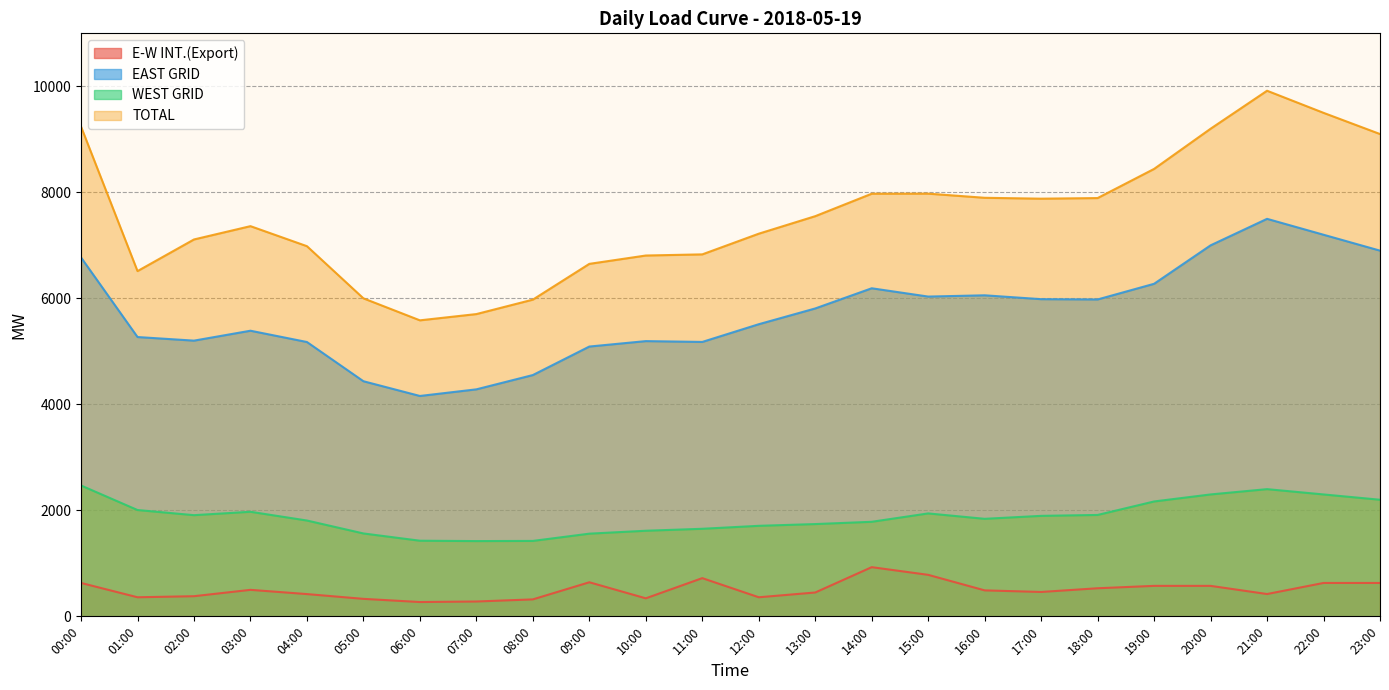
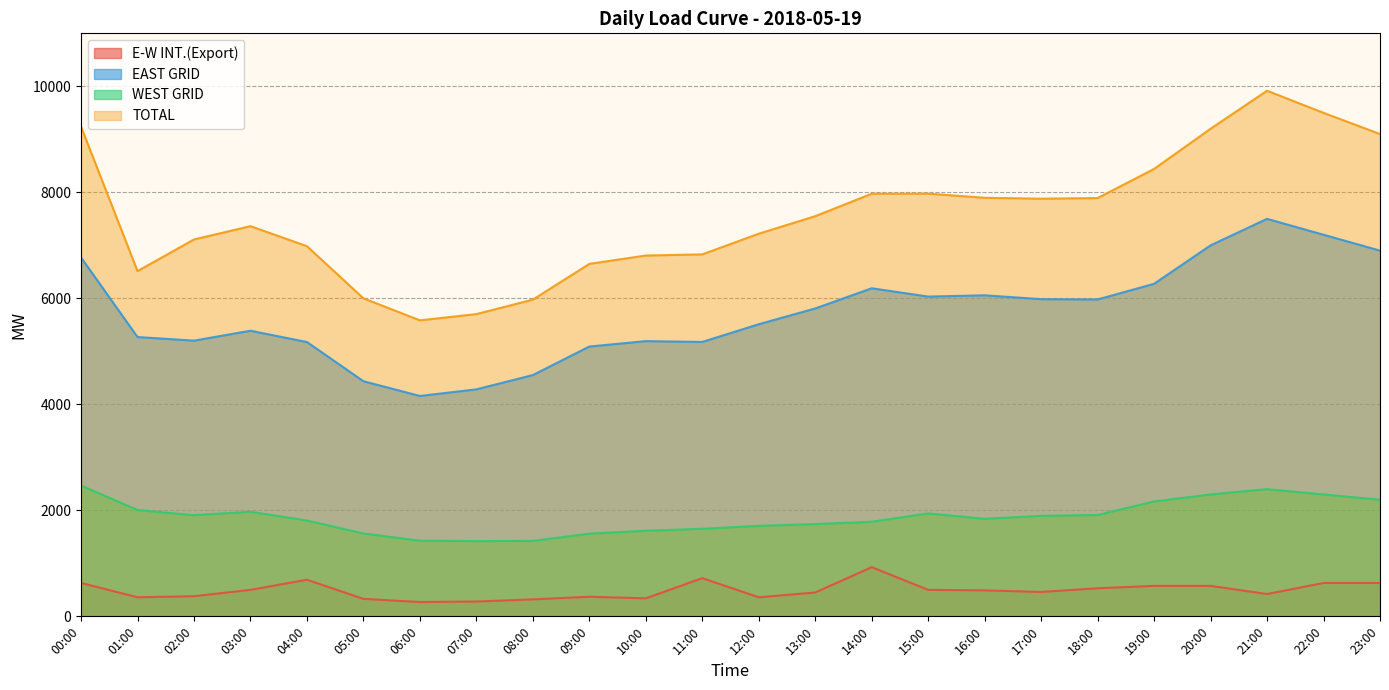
  {
    "E-W INT.(Export)": {
      "00:00": 600,
      "01:00": 400,
      "02:00": 400,
      "03:00": 500,
-     "04:00": 400,
+     "04:00": 700,
      "05:00": 300,
      "06:00": 300,
      "07:00": 300,
      "08:00": 300,
-     "09:00": 600,
+     "09:00": 400,
      "10:00": 300,
      "11:00": 700,
      "12:00": 400,
      "13:00": 500,
      "14:00": 900,
-     "15:00": 800,
+     "15:00": 500,
      "16:00": 500,
      "17:00": 500,
      "18:00": 500,
      "19:00": 600,
      "20:00": 600,
      "21:00": 400,
      "22:00": 600,
      "23:00": 600
    },
    "EAST GRID": {
      "00:00": 6800,
      "01:00": 5300,
      "02:00": 5200,
      "03:00": 5400,
      "04:00": 5200,
      "05:00": 4400,
      "06:00": 4200,
      "07:00": 4300,
      "08:00": 4600,
      "09:00": 5100,
      "10:00": 5200,
      "11:00": 5200,
      "12:00": 5500,
      "13:00": 5800,
      "14:00": 6200,
      "15:00": 6000,
      "16:00": 6100,
      "17:00": 6000,
      "18:00": 6000,
      "19:00": 6300,
      "20:00": 7000,
      "21:00": 7500,
      "22:00": 7200,
      "23:00": 6900
    },
    "WEST GRID": {
      "00:00": 2500,
      "01:00": 2000,
      "02:00": 1900,
      "03:00": 2000,
      "04:00": 1800,
      "05:00": 1600,
      "06:00": 1400,
      "07:00": 1400,
      "08:00": 1400,
      "09:00": 1600,
      "10:00": 1600,
      "11:00": 1700,
      "12:00": 1700,
      "13:00": 1700,
      "14:00": 1800,
      "15:00": 1900,
      "16:00": 1800,
      "17:00": 1900,
      "18:00": 1900,
      "19:00": 2200,
      "20:00": 2300,
      "21:00": 2400,
      "22:00": 2300,
      "23:00": 2200
    },
    "TOTAL": {
      "00:00": 9200,
      "01:00": 6500,
      "02:00": 7100,
      "03:00": 7400,
      "04:00": 7000,
      "05:00": 6000,
      "06:00": 5600,
      "07:00": 5700,
      "08:00": 6000,
      "09:00": 6700,
      "10:00": 6800,
      "11:00": 6800,
      "12:00": 7200,
      "13:00": 7600,
      "14:00": 8000,
      "15:00": 8000,
      "16:00": 7900,
      "17:00": 7900,
      "18:00": 7900,
      "19:00": 8400,
      "20:00": 9200,
      "21:00": 9900,
      "22:00": 9500,
      "23:00": 9100
    }
  }
